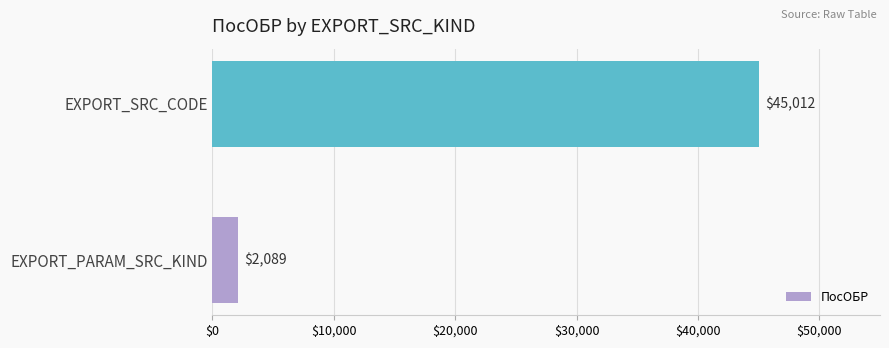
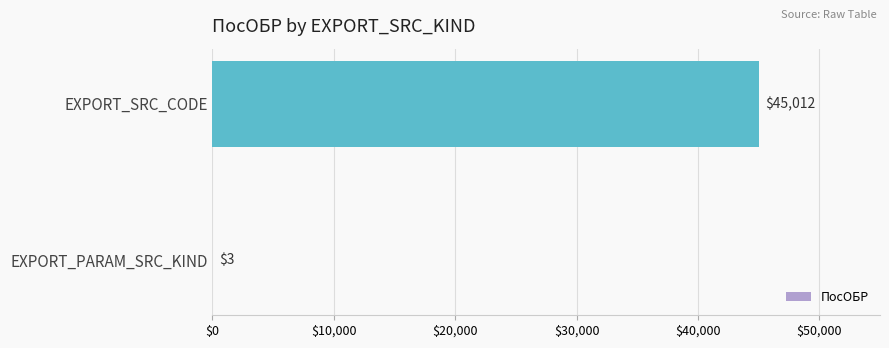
  {
    "EXPORT_SRC_CODE": "$45,012",
-   "EXPORT_PARAM_SRC_KIND": "$2,089"
+   "EXPORT_PARAM_SRC_KIND": "$3"
  }
